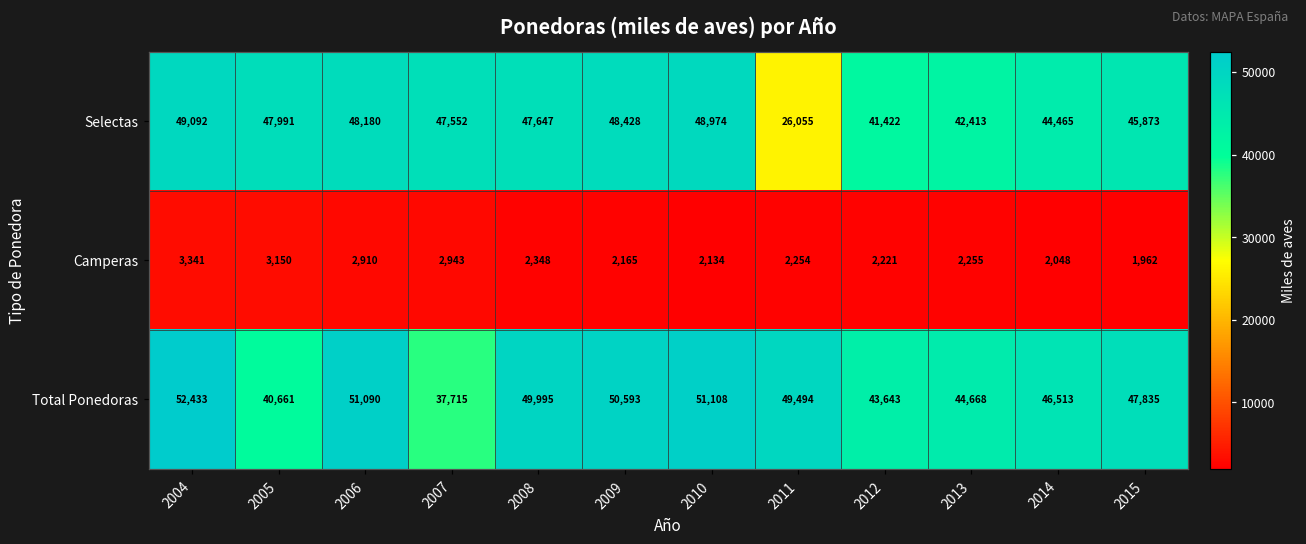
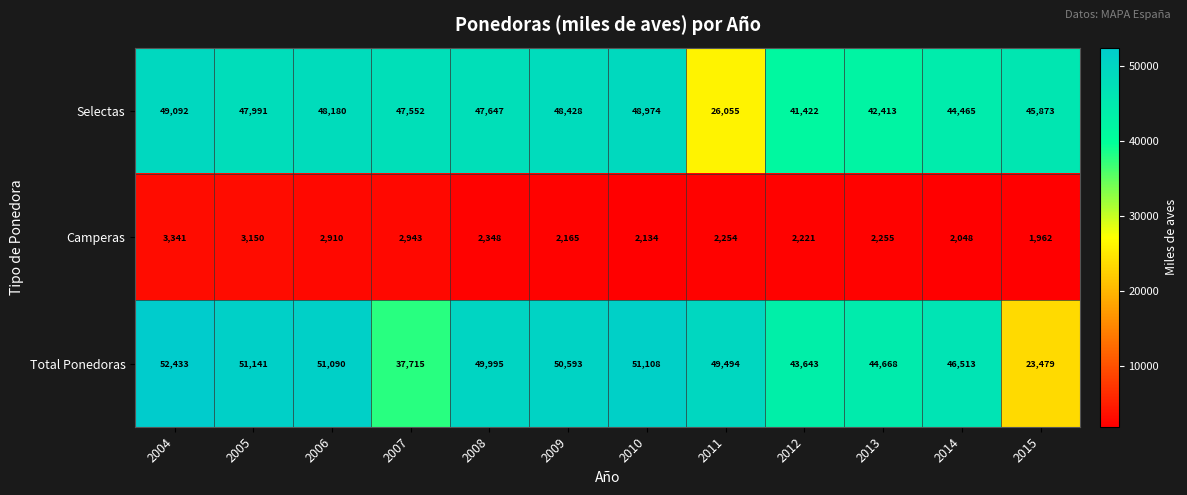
  {
    "Selectas": {
      "2004": "49,092",
      "2005": "47,991",
      "2006": "48,180",
      "2007": "47,552",
      "2008": "47,647",
      "2009": "48,428",
      "2010": "48,974",
      "2011": "26,055",
      "2012": "41,422",
      "2013": "42,413",
      "2014": "44,465",
      "2015": "45,873"
    },
    "Camperas": {
      "2004": "3,341",
      "2005": "3,150",
      "2006": "2,910",
      "2007": "2,943",
      "2008": "2,348",
      "2009": "2,165",
      "2010": "2,134",
      "2011": "2,254",
      "2012": "2,221",
      "2013": "2,255",
      "2014": "2,048",
      "2015": "1,962"
    },
    "Total Ponedoras": {
      "2004": "52,433",
-     "2005": "40,661",
+     "2005": "51,141",
      "2006": "51,090",
      "2007": "37,715",
      "2008": "49,995",
      "2009": "50,593",
      "2010": "51,108",
      "2011": "49,494",
      "2012": "43,643",
      "2013": "44,668",
      "2014": "46,513",
-     "2015": "47,835"
+     "2015": "23,479"
    }
  }
